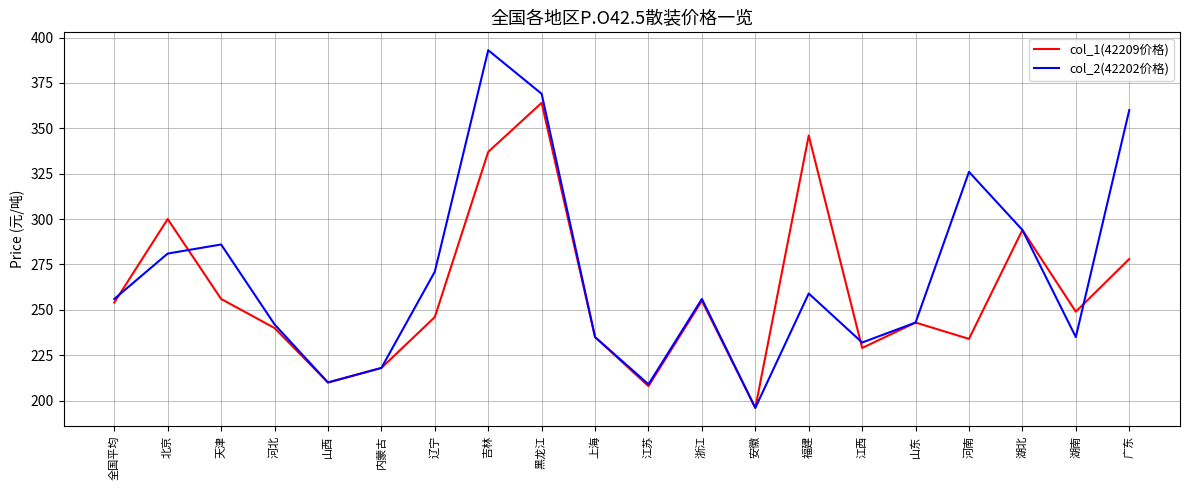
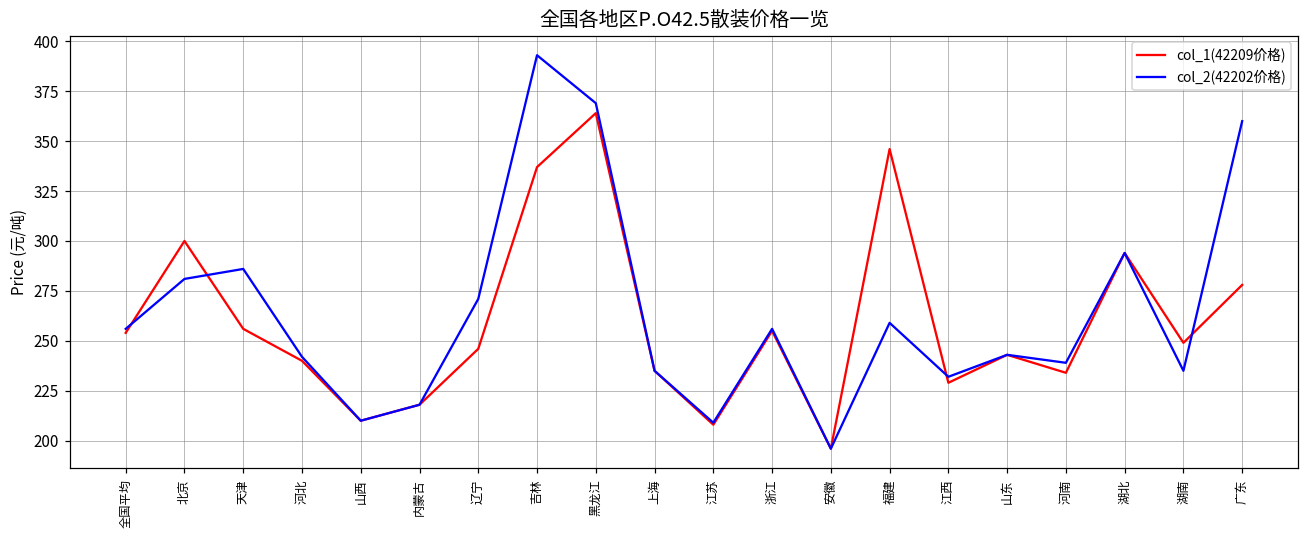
  {
    "col_1(42209价格)": {
      "全国平均": 254,
      "北京": 300,
      "天津": 256,
      "河北": 240,
      "辽宁": 246,
      "吉林": 337,
      "黑龙江": 364,
      "福建": 346,
      "江西": 229,
      "河南": 234,
      "湖南": 249,
      "广东": 278
    },
    "col_2(42202价格)": {
      "全国平均": 256,
      "北京": 281,
      "天津": 286,
      "河北": 242,
      "辽宁": 271,
      "吉林": 393,
      "黑龙江": 369,
      "福建": 259,
      "江西": 232,
-     "河南": 326,
+     "河南": 239,
      "湖南": 235,
      "广东": 360
    }
  }
